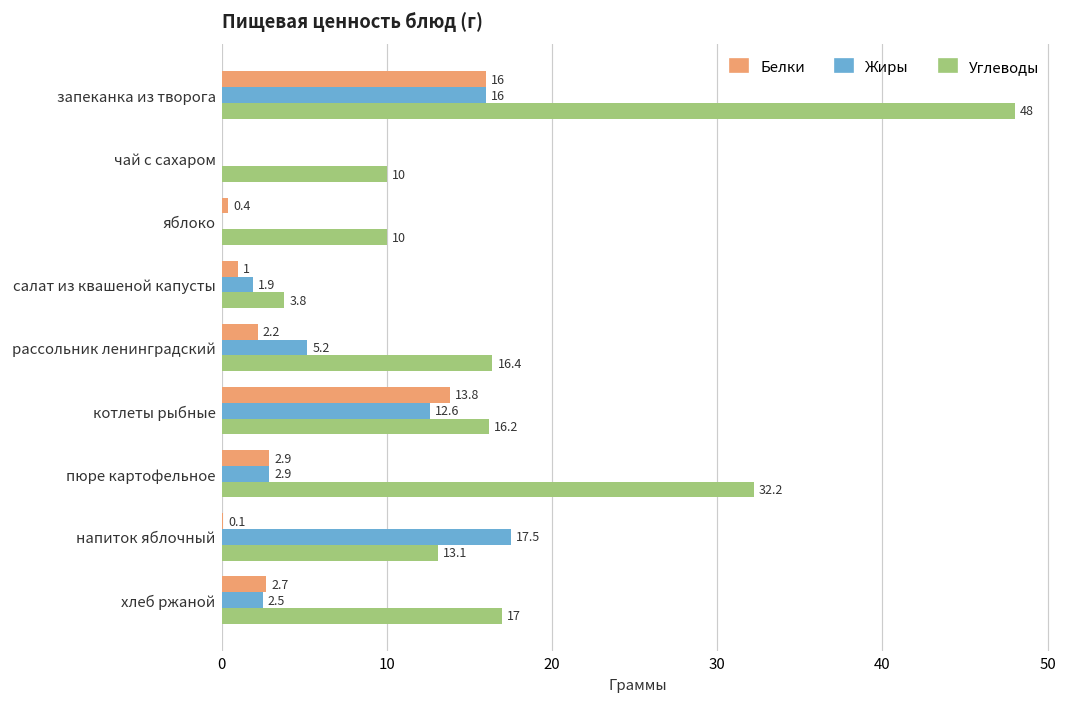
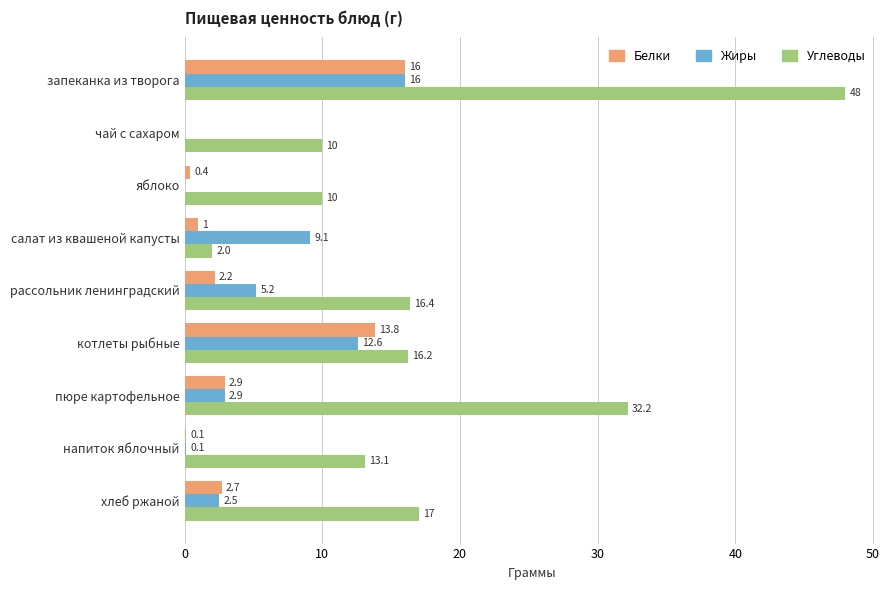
  {
    "Белки": {
      "запеканка из творога": 16,
      "яблоко": 0.4,
      "салат из квашеной капусты": 1,
      "рассольник ленинградский": 2.2,
      "котлеты рыбные": 13.8,
      "пюре картофельное": 2.9,
      "напиток яблочный": 0.1,
      "хлеб ржаной": 2.7
    },
    "Жиры": {
      "запеканка из творога": 16,
-     "салат из квашеной капусты": 1.9,
+     "салат из квашеной капусты": 9.1,
      "рассольник ленинградский": 5.2,
      "котлеты рыбные": 12.6,
      "пюре картофельное": 2.9,
-     "напиток яблочный": 17.5,
+     "напиток яблочный": 0.1,
      "хлеб ржаной": 2.5
    },
    "Углеводы": {
      "запеканка из творога": 48,
      "чай с сахаром": 10,
      "яблоко": 10,
-     "салат из квашеной капусты": 3.8,
+     "салат из квашеной капусты": 2.0,
      "рассольник ленинградский": 16.4,
      "котлеты рыбные": 16.2,
      "пюре картофельное": 32.2,
      "напиток яблочный": 13.1,
      "хлеб ржаной": 17
    }
  }
